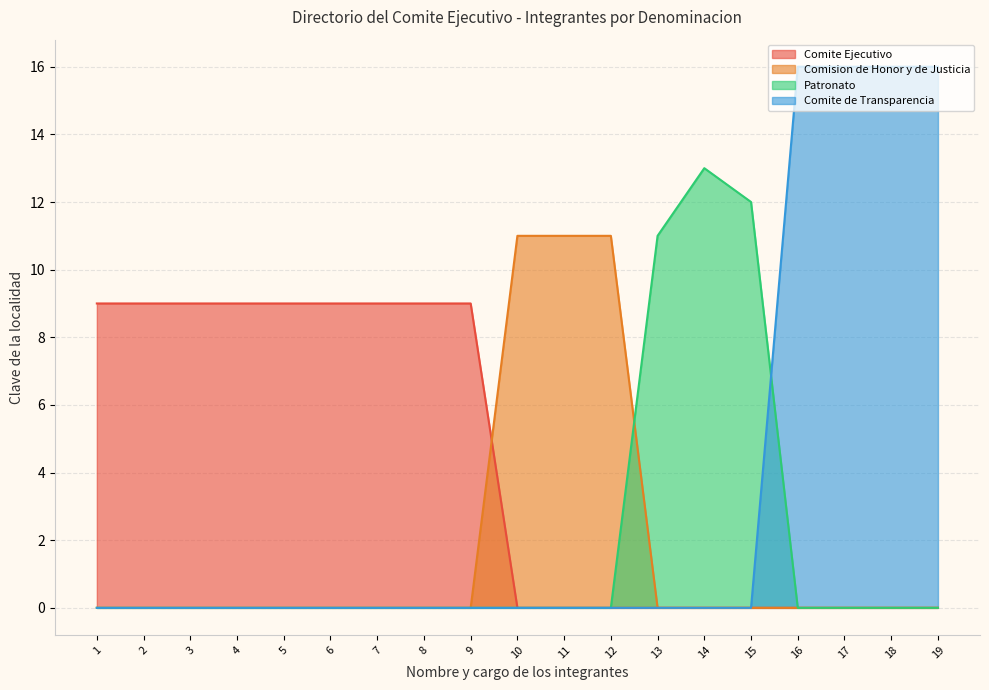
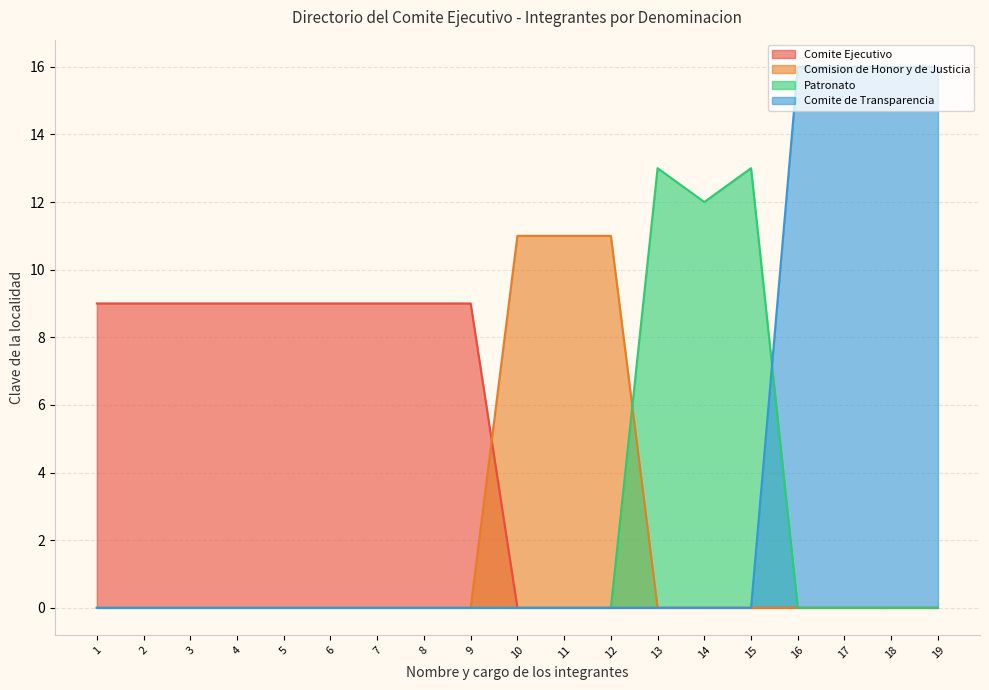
  {
    "Patronato": {
-     "13": 11,
-     "14": 13,
-     "15": 12
+     "13": 13,
+     "14": 12,
+     "15": 13
    }
  }
